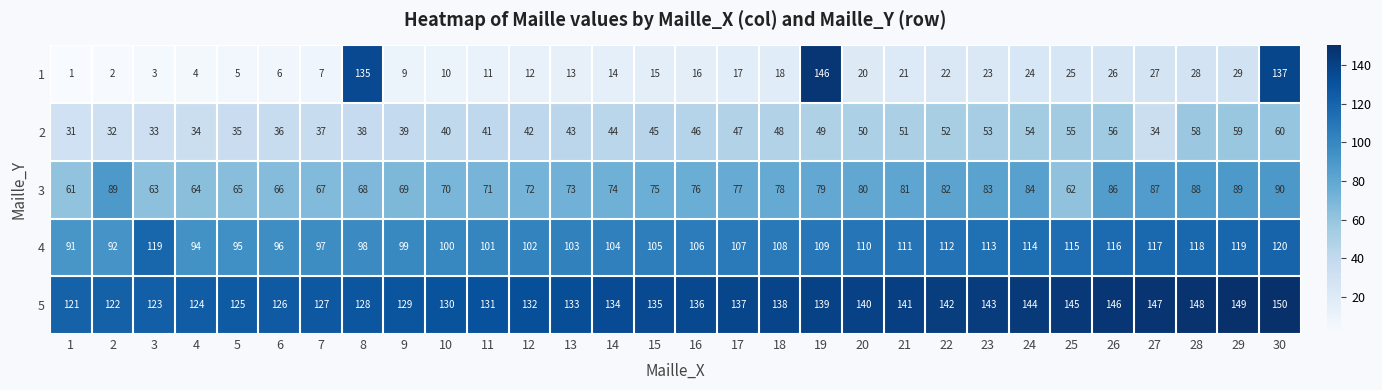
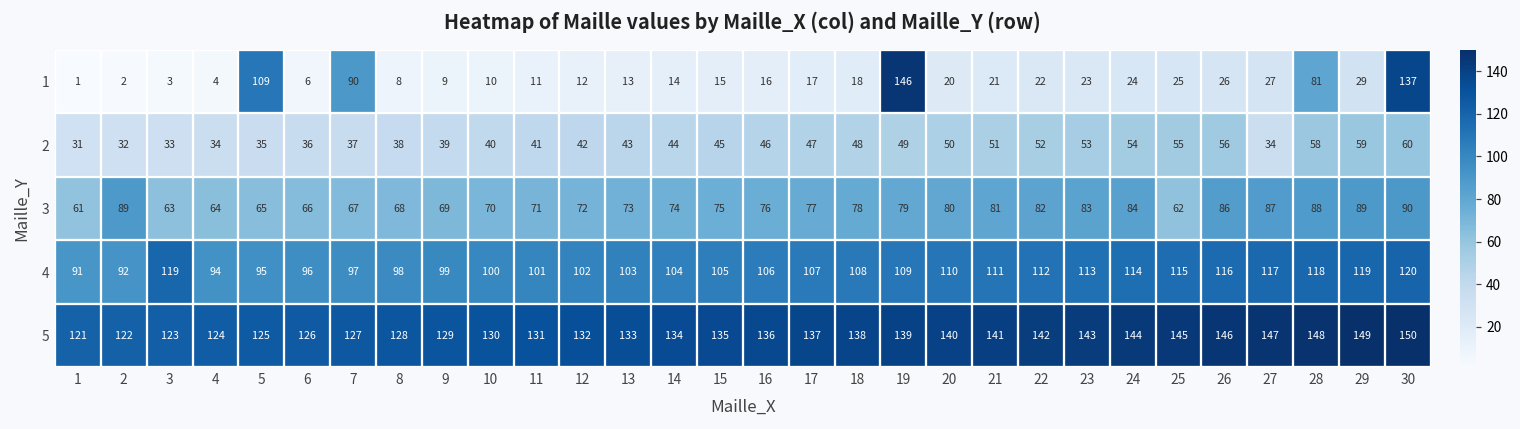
  {
    "1": {
      "1": 1,
      "2": 2,
      "3": 3,
      "4": 4,
-     "5": 5,
+     "5": 109,
      "6": 6,
-     "7": 7,
-     "8": 135,
+     "7": 90,
+     "8": 8,
      "9": 9,
      "10": 10,
      "11": 11,
      "12": 12,
      "13": 13,
      "14": 14,
      "15": 15,
      "16": 16,
      "17": 17,
      "18": 18,
      "19": 146,
      "20": 20,
      "21": 21,
      "22": 22,
      "23": 23,
      "24": 24,
      "25": 25,
      "26": 26,
      "27": 27,
-     "28": 28,
+     "28": 81,
      "29": 29,
      "30": 137
    },
    "2": {
      "1": 31,
      "2": 32,
      "3": 33,
      "4": 34,
      "5": 35,
      "6": 36,
      "7": 37,
      "8": 38,
      "9": 39,
      "10": 40,
      "11": 41,
      "12": 42,
      "13": 43,
      "14": 44,
      "15": 45,
      "16": 46,
      "17": 47,
      "18": 48,
      "19": 49,
      "20": 50,
      "21": 51,
      "22": 52,
      "23": 53,
      "24": 54,
      "25": 55,
      "26": 56,
      "27": 34,
      "28": 58,
      "29": 59,
      "30": 60
    },
    "3": {
      "1": 61,
      "2": 89,
      "3": 63,
      "4": 64,
      "5": 65,
      "6": 66,
      "7": 67,
      "8": 68,
      "9": 69,
      "10": 70,
      "11": 71,
      "12": 72,
      "13": 73,
      "14": 74,
      "15": 75,
      "16": 76,
      "17": 77,
      "18": 78,
      "19": 79,
      "20": 80,
      "21": 81,
      "22": 82,
      "23": 83,
      "24": 84,
      "25": 62,
      "26": 86,
      "27": 87,
      "28": 88,
      "29": 89,
      "30": 90
    },
    "4": {
      "1": 91,
      "2": 92,
      "3": 119,
      "4": 94,
      "5": 95,
      "6": 96,
      "7": 97,
      "8": 98,
      "9": 99,
      "10": 100,
      "11": 101,
      "12": 102,
      "13": 103,
      "14": 104,
      "15": 105,
      "16": 106,
      "17": 107,
      "18": 108,
      "19": 109,
      "20": 110,
      "21": 111,
      "22": 112,
      "23": 113,
      "24": 114,
      "25": 115,
      "26": 116,
      "27": 117,
      "28": 118,
      "29": 119,
      "30": 120
    },
    "5": {
      "1": 121,
      "2": 122,
      "3": 123,
      "4": 124,
      "5": 125,
      "6": 126,
      "7": 127,
      "8": 128,
      "9": 129,
      "10": 130,
      "11": 131,
      "12": 132,
      "13": 133,
      "14": 134,
      "15": 135,
      "16": 136,
      "17": 137,
      "18": 138,
      "19": 139,
      "20": 140,
      "21": 141,
      "22": 142,
      "23": 143,
      "24": 144,
      "25": 145,
      "26": 146,
      "27": 147,
      "28": 148,
      "29": 149,
      "30": 150
    }
  }
